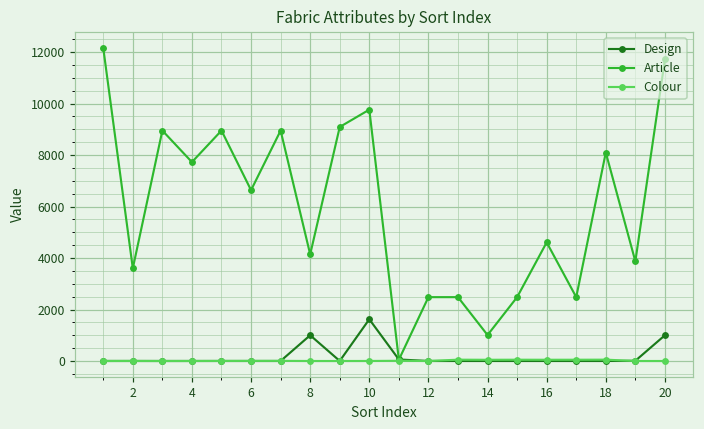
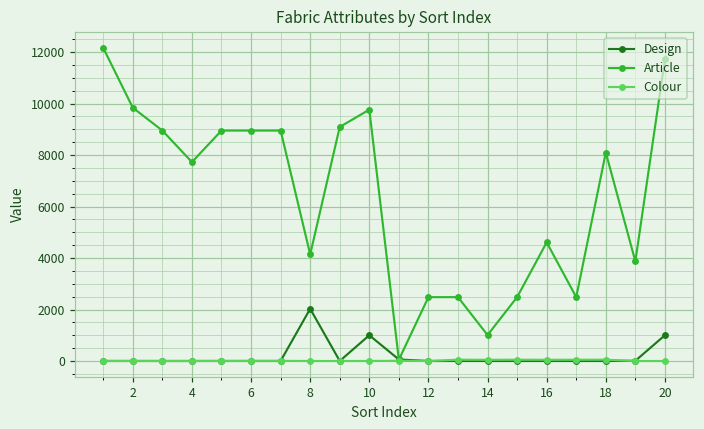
  {
    "Design": {
-     "8": 1000,
-     "10": 1600,
+     "8": 2000,
+     "10": 1000,
      "20": 1000
    },
    "Article": {
-     "2": 3600,
+     "2": 9800,
      "4": 7700,
-     "6": 6600,
+     "6": 9000,
      "8": 4100,
      "10": 9800,
      "12": 2500,
      "14": 1000,
      "16": 4600,
      "18": 8100
    },
    "Colour": {
      "8": 0,
      "10": 0,
      "20": 0
    }
  }
